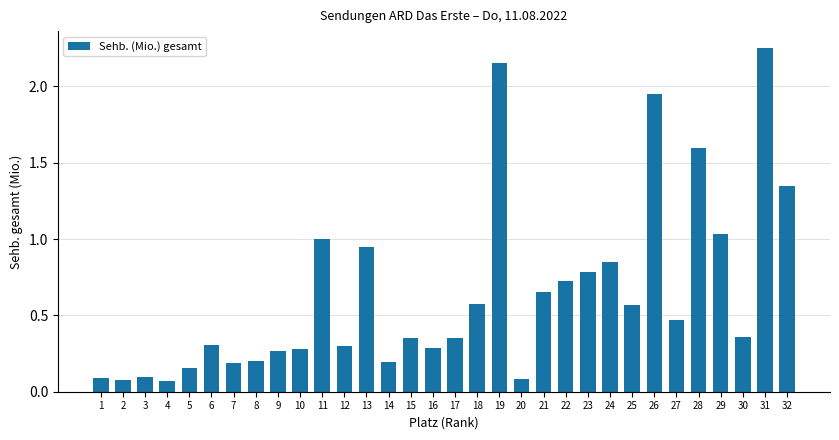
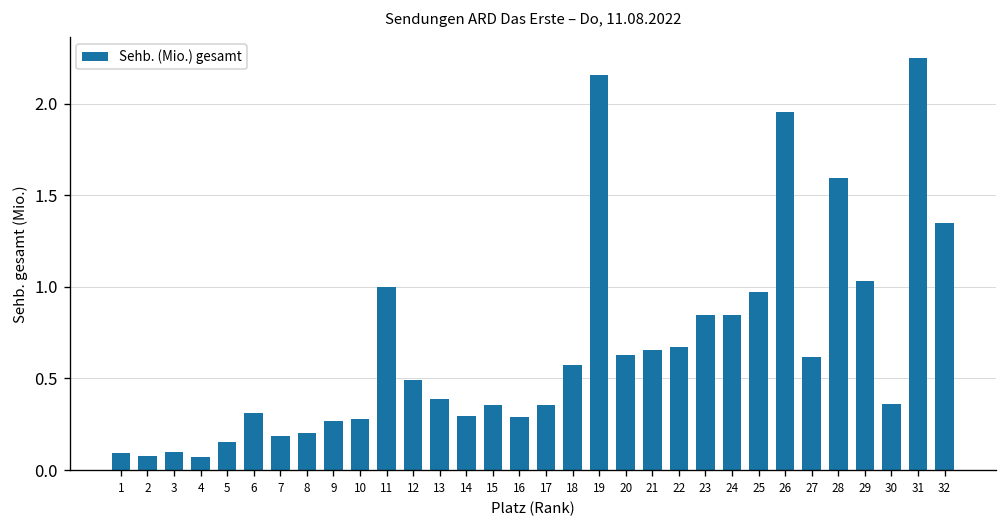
  {
    "1": 0.09,
    "2": 0.08,
    "3": 0.10,
    "4": 0.07,
    "5": 0.15,
    "6": 0.31,
    "7": 0.19,
    "8": 0.20,
    "9": 0.27,
    "10": 0.28,
    "11": 1.00,
-   "12": 0.30,
-   "13": 0.95,
-   "14": 0.20,
+   "12": 0.49,
+   "13": 0.39,
+   "14": 0.29,
    "15": 0.35,
    "16": 0.29,
    "17": 0.35,
    "18": 0.57,
    "19": 2.16,
-   "20": 0.09,
+   "20": 0.63,
    "21": 0.65,
-   "22": 0.73,
-   "23": 0.78,
+   "22": 0.67,
+   "23": 0.84,
    "24": 0.85,
-   "25": 0.57,
+   "25": 0.97,
    "26": 1.95,
-   "27": 0.47,
+   "27": 0.62,
    "28": 1.60,
    "29": 1.03,
    "30": 0.36,
    "31": 2.25,
    "32": 1.35
  }
